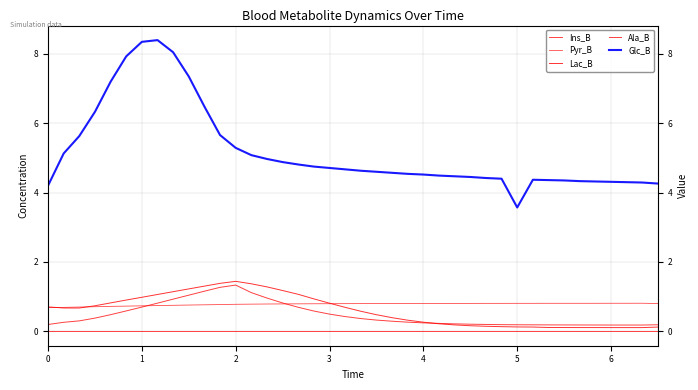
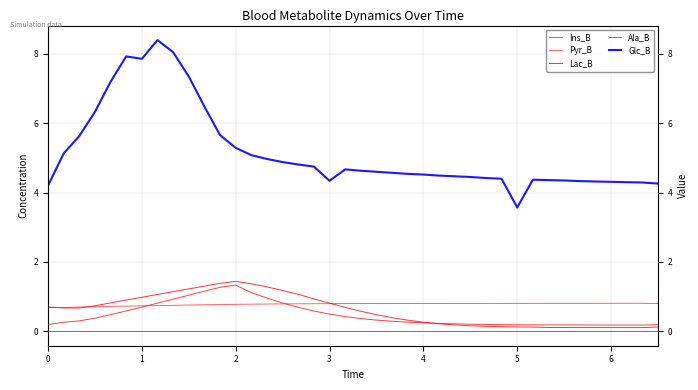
  {
    "Glc_B": {
      "0": 4.2,
-     "1": 8.4,
+     "1": 7.9,
      "2": 5.3,
-     "3": 4.7,
+     "3": 4.3,
      "4": 4.5,
      "5": 3.6,
      "6": 4.3
    }
  }
